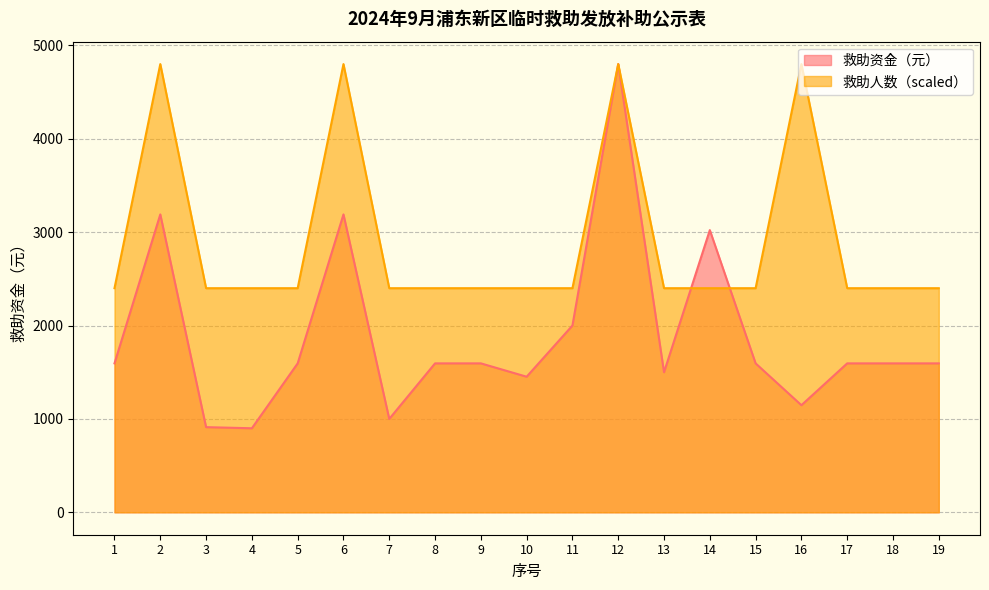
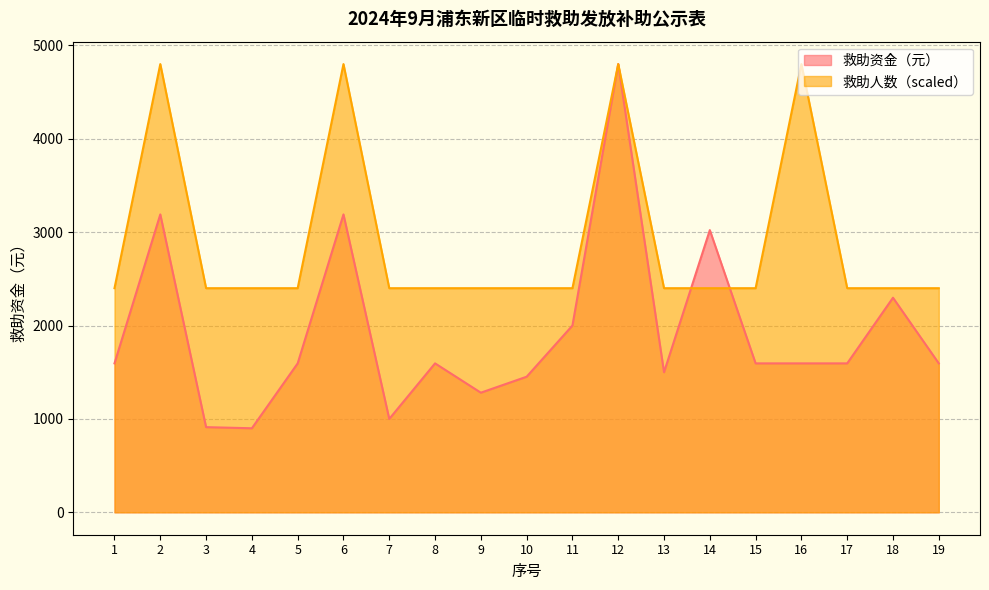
  {
    "救助资金（元）": {
      "1": 1600,
      "2": 3200,
      "3": 900,
      "4": 900,
      "5": 1600,
      "6": 3200,
      "7": 1000,
      "8": 1600,
-     "9": 1600,
+     "9": 1300,
      "10": 1500,
      "11": 2000,
      "13": 1500,
      "14": 3000,
      "15": 1600,
-     "16": 1100,
+     "16": 1600,
      "17": 1600,
-     "18": 1600,
+     "18": 2300,
      "19": 1600
    },
    "救助人数（scaled）": {
      "1": 2400,
      "2": 4800,
      "3": 2400,
      "4": 2400,
      "5": 2400,
      "6": 4800,
      "7": 2400,
      "8": 2400,
      "9": 2400,
      "10": 2400,
      "11": 2400,
      "13": 2400,
      "14": 2400,
      "15": 2400,
      "17": 2400,
      "18": 2400,
      "19": 2400
    }
  }
